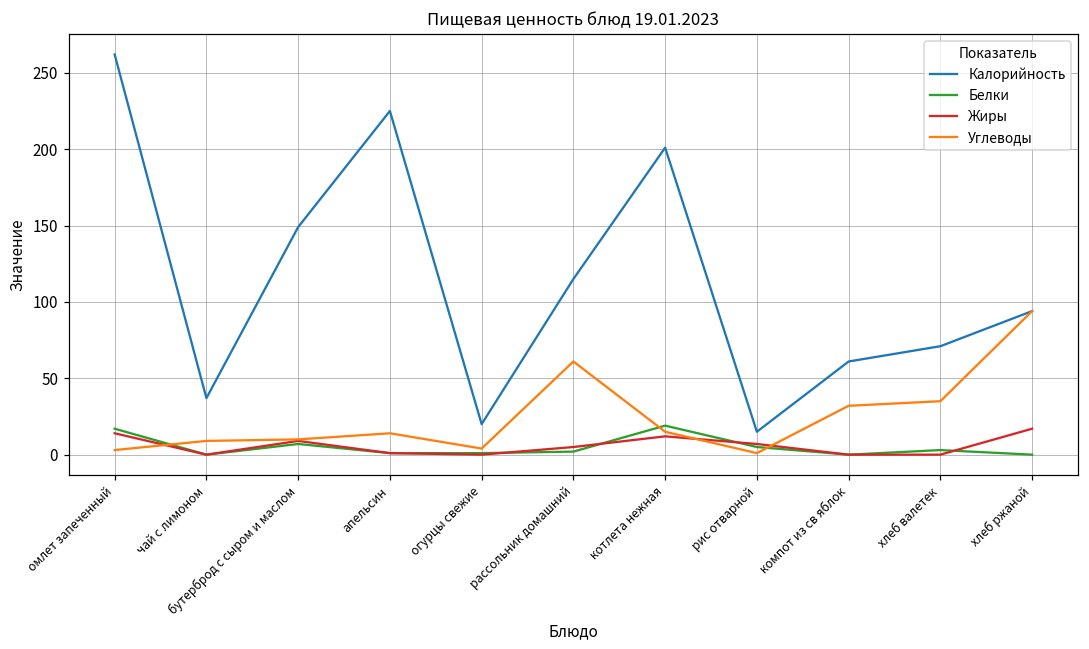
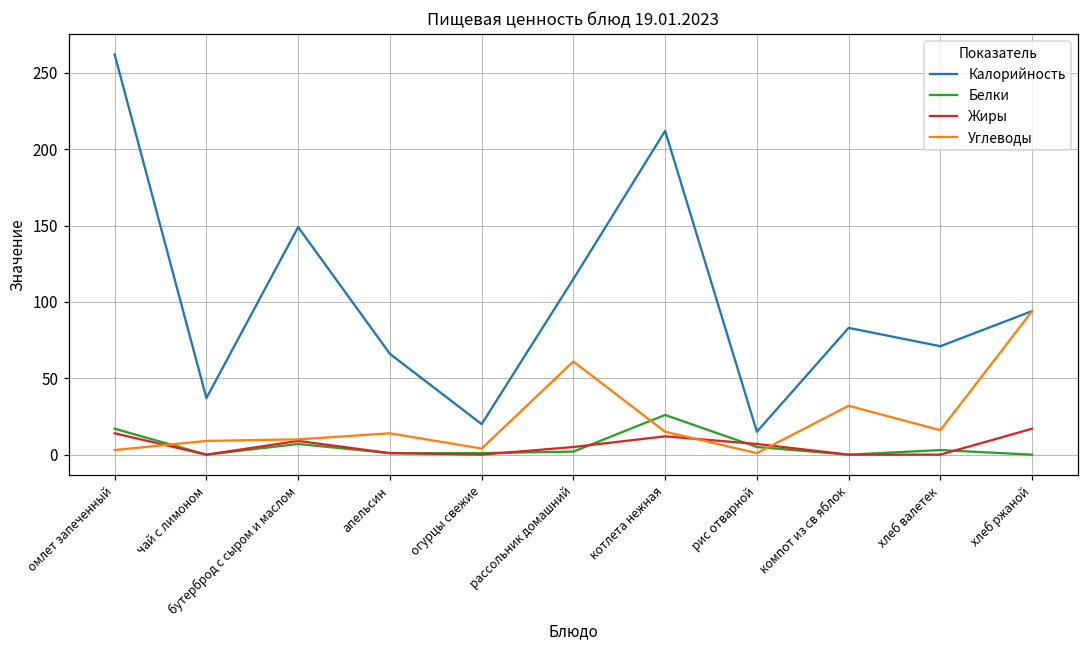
  {
    "Калорийность": {
      "омлет запеченный": 262,
      "чай с лимоном": 37,
      "бутерброд с сыром и маслом": 149,
-     "апельсин": 225,
+     "апельсин": 66,
      "огурцы свежие": 20,
      "рассольник домашний": 115,
-     "котлета нежная": 201,
+     "котлета нежная": 212,
      "рис отварной": 15,
-     "компот из св яблок": 61,
+     "компот из св яблок": 83,
      "хлеб валетек": 71
    },
    "Белки": {
      "омлет запеченный": 17,
      "бутерброд с сыром и маслом": 7,
      "рассольник домашний": 2,
-     "котлета нежная": 19,
+     "котлета нежная": 26,
      "рис отварной": 5,
      "хлеб валетек": 3,
      "хлеб ржаной": 0
    },
    "Жиры": {
      "омлет запеченный": 14,
      "рассольник домашний": 5,
      "котлета нежная": 12,
      "рис отварной": 7,
      "хлеб валетек": 0,
      "хлеб ржаной": 17
    },
    "Углеводы": {
      "омлет запеченный": 3,
      "чай с лимоном": 9,
      "апельсин": 14,
      "огурцы свежие": 4,
      "рассольник домашний": 61,
      "котлета нежная": 15,
      "рис отварной": 1,
      "компот из св яблок": 32,
-     "хлеб валетек": 35
+     "хлеб валетек": 16
    }
  }
